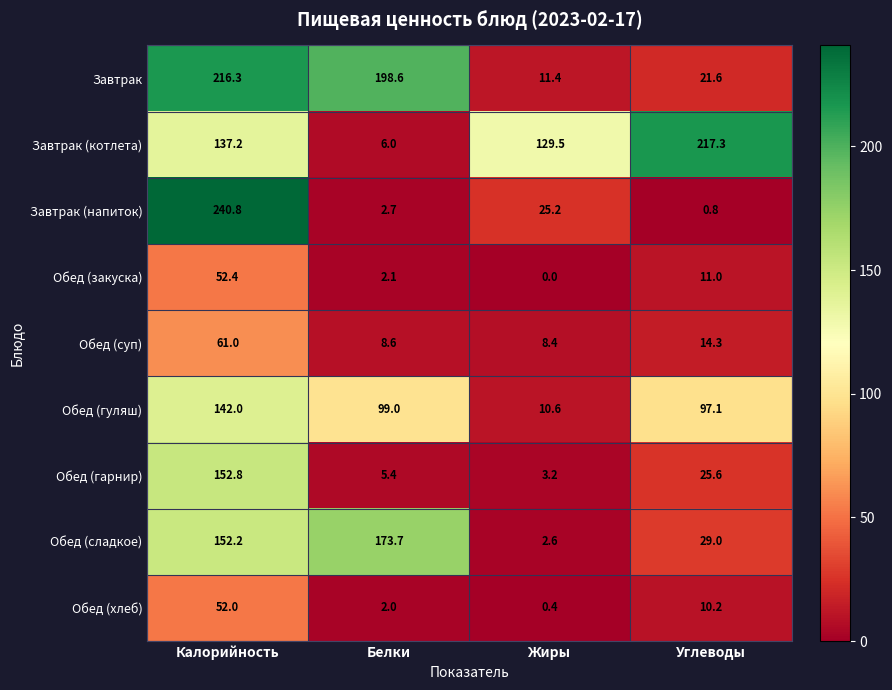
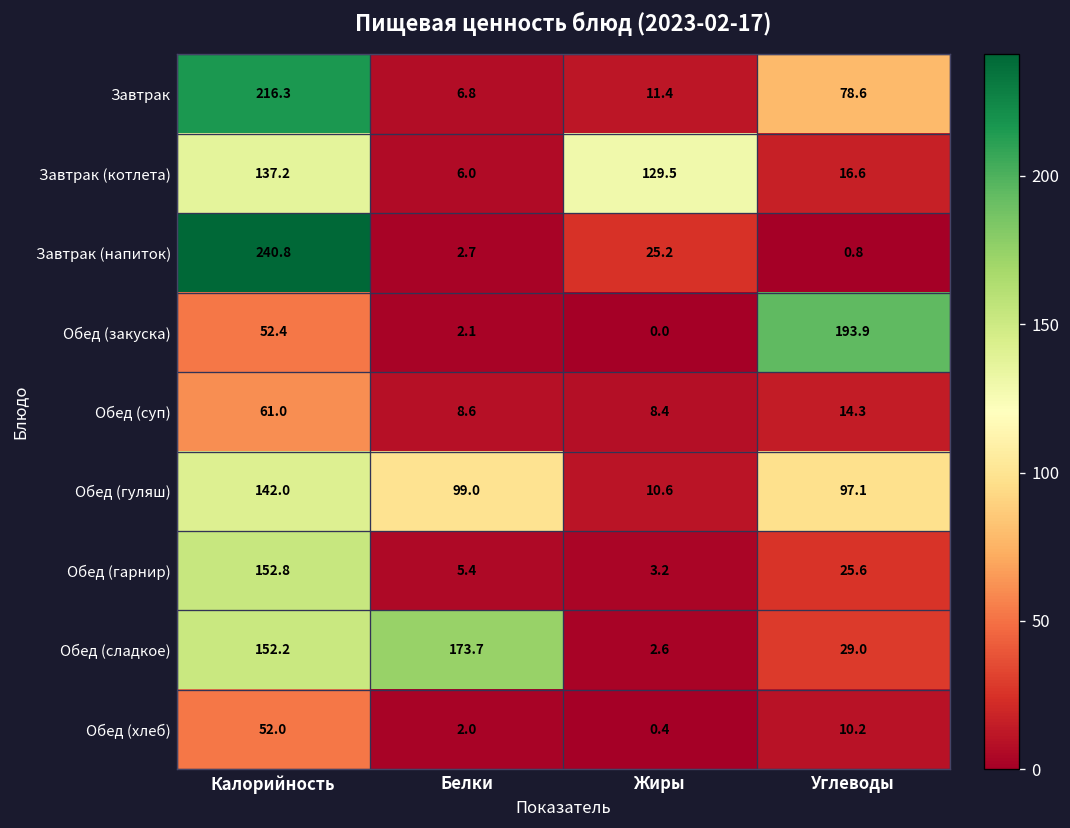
  {
    "Завтрак": {
      "Калорийность": 216.3,
-     "Белки": 198.6,
+     "Белки": 6.8,
      "Жиры": 11.4,
-     "Углеводы": 21.6
+     "Углеводы": 78.6
    },
    "Завтрак (котлета)": {
      "Калорийность": 137.2,
      "Белки": 6.0,
      "Жиры": 129.5,
-     "Углеводы": 217.3
+     "Углеводы": 16.6
    },
    "Завтрак (напиток)": {
      "Калорийность": 240.8,
      "Белки": 2.7,
      "Жиры": 25.2,
      "Углеводы": 0.8
    },
    "Обед (закуска)": {
      "Калорийность": 52.4,
      "Белки": 2.1,
      "Жиры": 0.0,
-     "Углеводы": 11.0
+     "Углеводы": 193.9
    },
    "Обед (суп)": {
      "Калорийность": 61.0,
      "Белки": 8.6,
      "Жиры": 8.4,
      "Углеводы": 14.3
    },
    "Обед (гуляш)": {
      "Калорийность": 142.0,
      "Белки": 99.0,
      "Жиры": 10.6,
      "Углеводы": 97.1
    },
    "Обед (гарнир)": {
      "Калорийность": 152.8,
      "Белки": 5.4,
      "Жиры": 3.2,
      "Углеводы": 25.6
    },
    "Обед (сладкое)": {
      "Калорийность": 152.2,
      "Белки": 173.7,
      "Жиры": 2.6,
      "Углеводы": 29.0
    },
    "Обед (хлеб)": {
      "Калорийность": 52.0,
      "Белки": 2.0,
      "Жиры": 0.4,
      "Углеводы": 10.2
    }
  }
